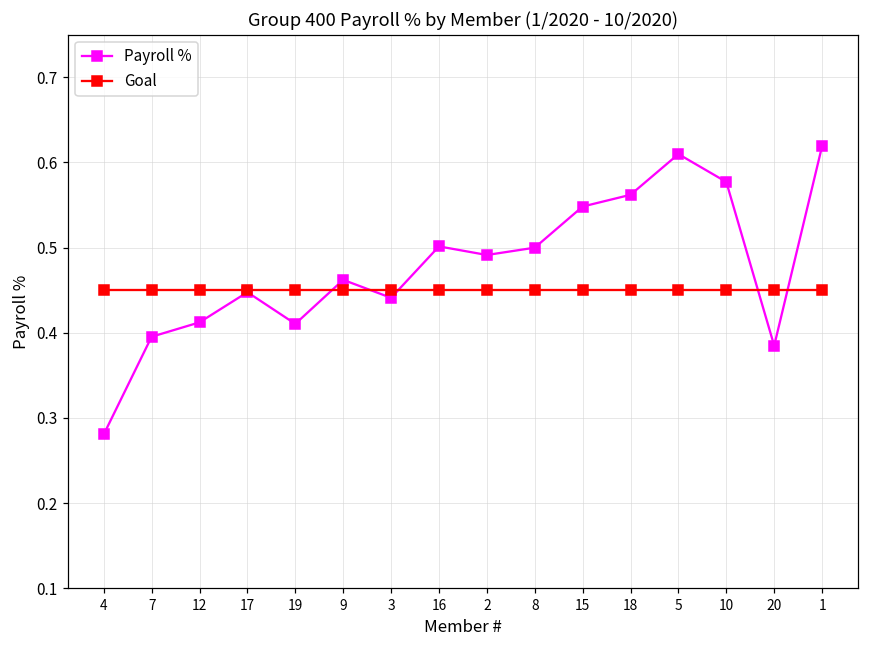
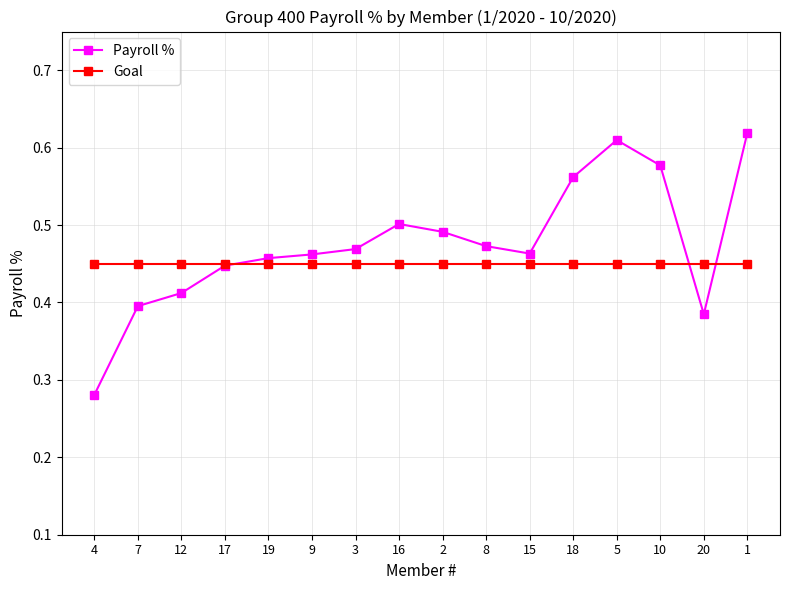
  {
    "Payroll %": {
      "4": 0.28,
      "7": 0.40,
      "12": 0.41,
-     "19": 0.41,
+     "19": 0.46,
      "9": 0.46,
-     "3": 0.44,
+     "3": 0.47,
      "16": 0.50,
      "2": 0.49,
-     "8": 0.50,
-     "15": 0.55,
+     "8": 0.47,
+     "15": 0.46,
      "18": 0.56,
      "5": 0.61,
      "10": 0.58,
      "20": 0.38,
      "1": 0.62
    },
    "Goal": {
      "4": 0.45,
      "7": 0.45,
      "12": 0.45,
      "19": 0.45,
      "9": 0.45,
      "3": 0.45,
      "16": 0.45,
      "2": 0.45,
      "8": 0.45,
      "15": 0.45,
      "18": 0.45,
      "5": 0.45,
      "10": 0.45,
      "20": 0.45,
      "1": 0.45
    }
  }
